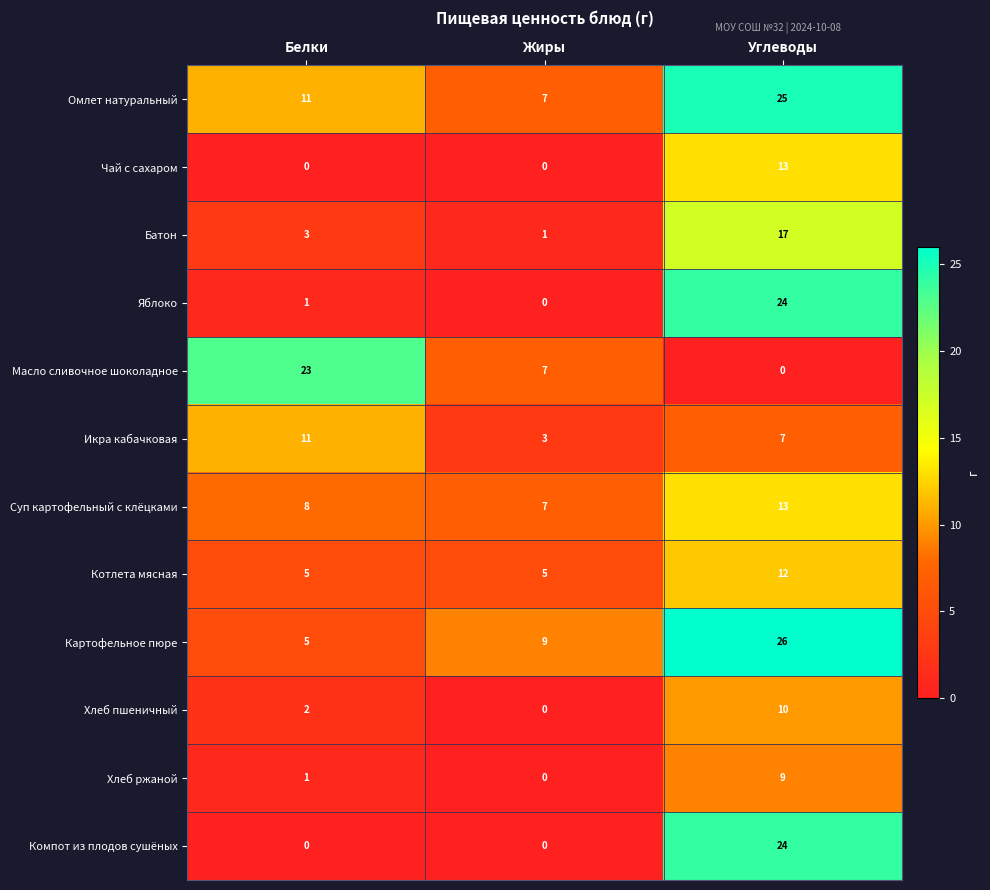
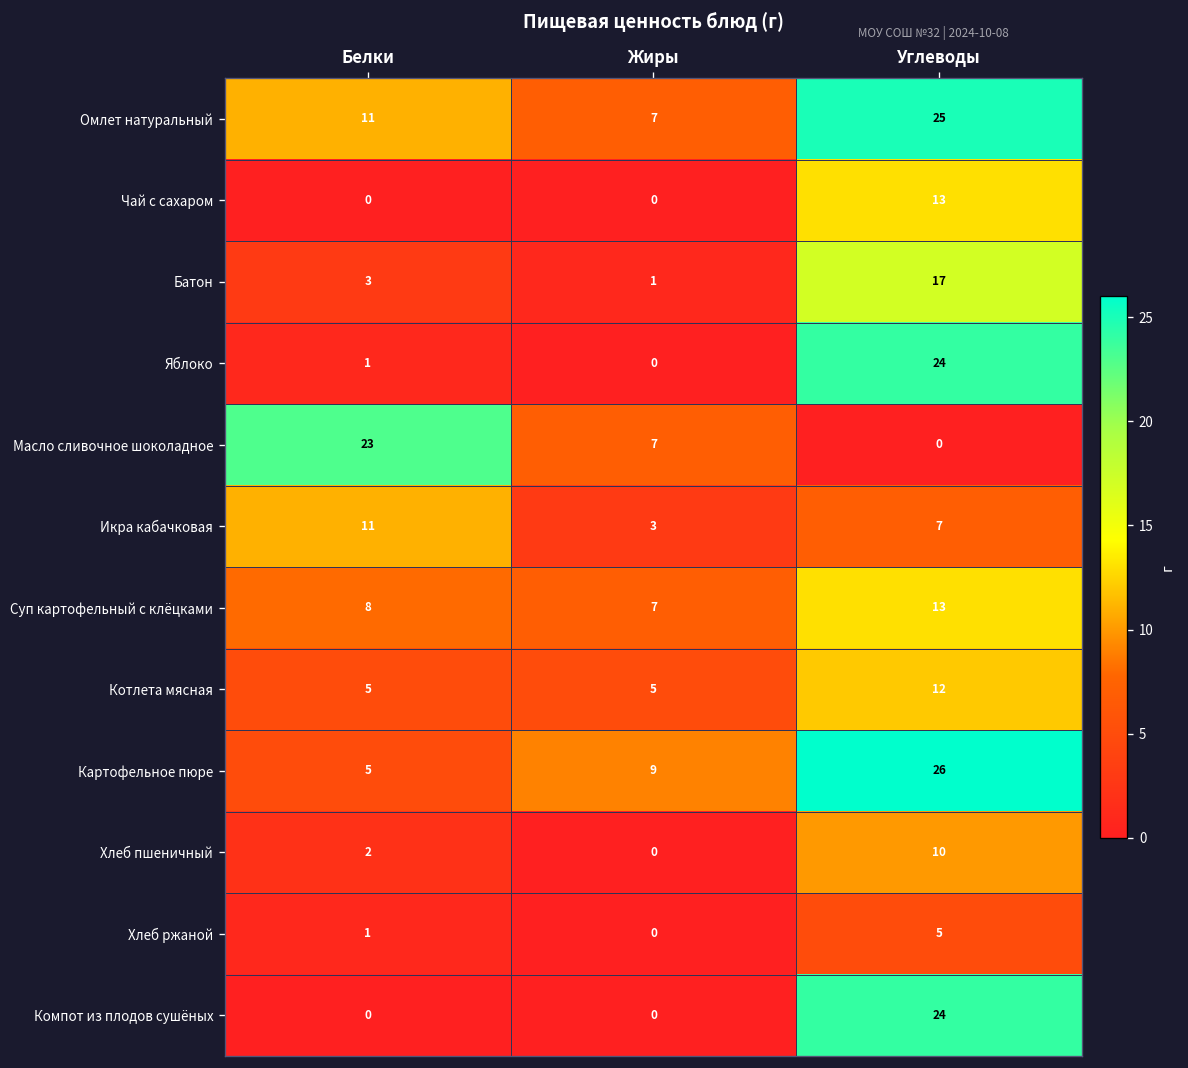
  {
    "Омлет натуральный": {
      "Белки": 11,
      "Жиры": 7,
      "Углеводы": 25
    },
    "Чай с сахаром": {
      "Белки": 0,
      "Жиры": 0,
      "Углеводы": 13
    },
    "Батон": {
      "Белки": 3,
      "Жиры": 1,
      "Углеводы": 17
    },
    "Яблоко": {
      "Белки": 1,
      "Жиры": 0,
      "Углеводы": 24
    },
    "Масло сливочное шоколадное": {
      "Белки": 23,
      "Жиры": 7,
      "Углеводы": 0
    },
    "Икра кабачковая": {
      "Белки": 11,
      "Жиры": 3,
      "Углеводы": 7
    },
    "Суп картофельный с клёцками": {
      "Белки": 8,
      "Жиры": 7,
      "Углеводы": 13
    },
    "Котлета мясная": {
      "Белки": 5,
      "Жиры": 5,
      "Углеводы": 12
    },
    "Картофельное пюре": {
      "Белки": 5,
      "Жиры": 9,
      "Углеводы": 26
    },
    "Хлеб пшеничный": {
      "Белки": 2,
      "Жиры": 0,
      "Углеводы": 10
    },
    "Хлеб ржаной": {
      "Белки": 1,
      "Жиры": 0,
-     "Углеводы": 9
+     "Углеводы": 5
    },
    "Компот из плодов сушёных": {
      "Белки": 0,
      "Жиры": 0,
      "Углеводы": 24
    }
  }
